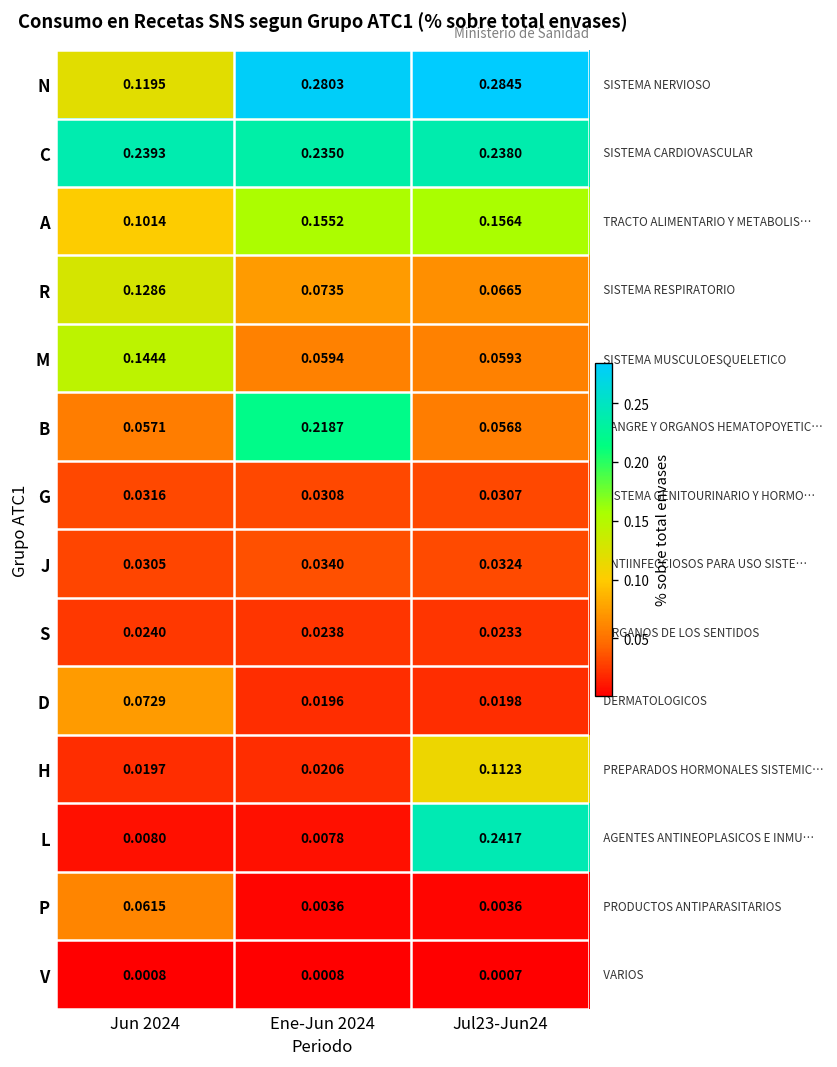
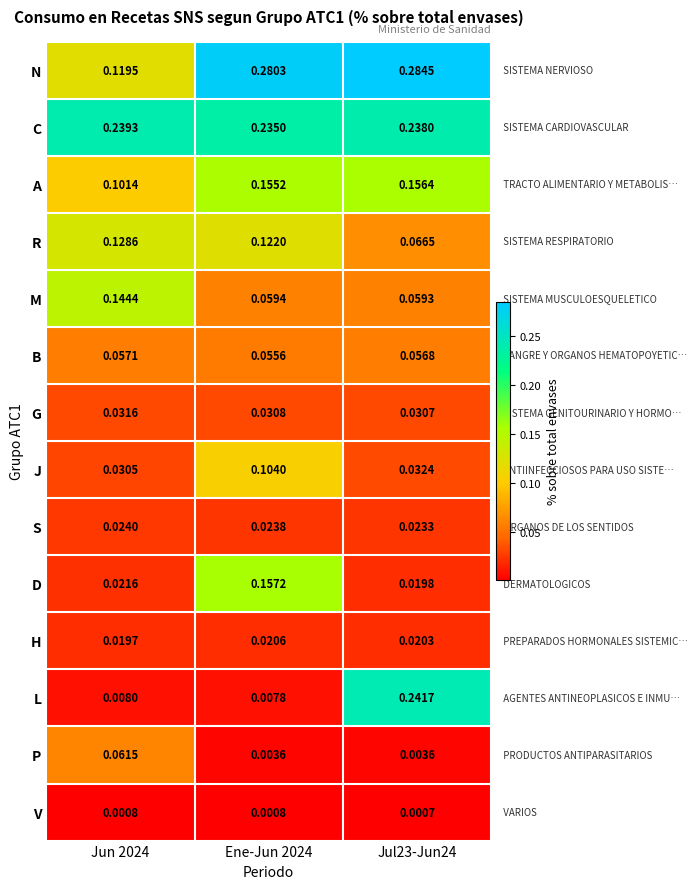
  {
    "N": {
      "Jun 2024": 0.1195,
      "Ene-Jun 2024": 0.2803,
      "Jul23-Jun24": 0.2845
    },
    "C": {
      "Jun 2024": 0.2393,
      "Ene-Jun 2024": 0.2350,
      "Jul23-Jun24": 0.2380
    },
    "A": {
      "Jun 2024": 0.1014,
      "Ene-Jun 2024": 0.1552,
      "Jul23-Jun24": 0.1564
    },
    "R": {
      "Jun 2024": 0.1286,
-     "Ene-Jun 2024": 0.0735,
+     "Ene-Jun 2024": 0.1220,
      "Jul23-Jun24": 0.0665
    },
    "M": {
      "Jun 2024": 0.1444,
      "Ene-Jun 2024": 0.0594,
      "Jul23-Jun24": 0.0593
    },
    "B": {
      "Jun 2024": 0.0571,
-     "Ene-Jun 2024": 0.2187,
+     "Ene-Jun 2024": 0.0556,
      "Jul23-Jun24": 0.0568
    },
    "G": {
      "Jun 2024": 0.0316,
      "Ene-Jun 2024": 0.0308,
      "Jul23-Jun24": 0.0307
    },
    "J": {
      "Jun 2024": 0.0305,
-     "Ene-Jun 2024": 0.0340,
+     "Ene-Jun 2024": 0.1040,
      "Jul23-Jun24": 0.0324
    },
    "S": {
      "Jun 2024": 0.0240,
      "Ene-Jun 2024": 0.0238,
      "Jul23-Jun24": 0.0233
    },
    "D": {
-     "Jun 2024": 0.0729,
-     "Ene-Jun 2024": 0.0196,
+     "Jun 2024": 0.0216,
+     "Ene-Jun 2024": 0.1572,
      "Jul23-Jun24": 0.0198
    },
    "H": {
      "Jun 2024": 0.0197,
      "Ene-Jun 2024": 0.0206,
-     "Jul23-Jun24": 0.1123
+     "Jul23-Jun24": 0.0203
    },
    "L": {
      "Jun 2024": 0.0080,
      "Ene-Jun 2024": 0.0078,
      "Jul23-Jun24": 0.2417
    },
    "P": {
      "Jun 2024": 0.0615,
      "Ene-Jun 2024": 0.0036,
      "Jul23-Jun24": 0.0036
    },
    "V": {
      "Jun 2024": 0.0008,
      "Ene-Jun 2024": 0.0008,
      "Jul23-Jun24": 0.0007
    }
  }
